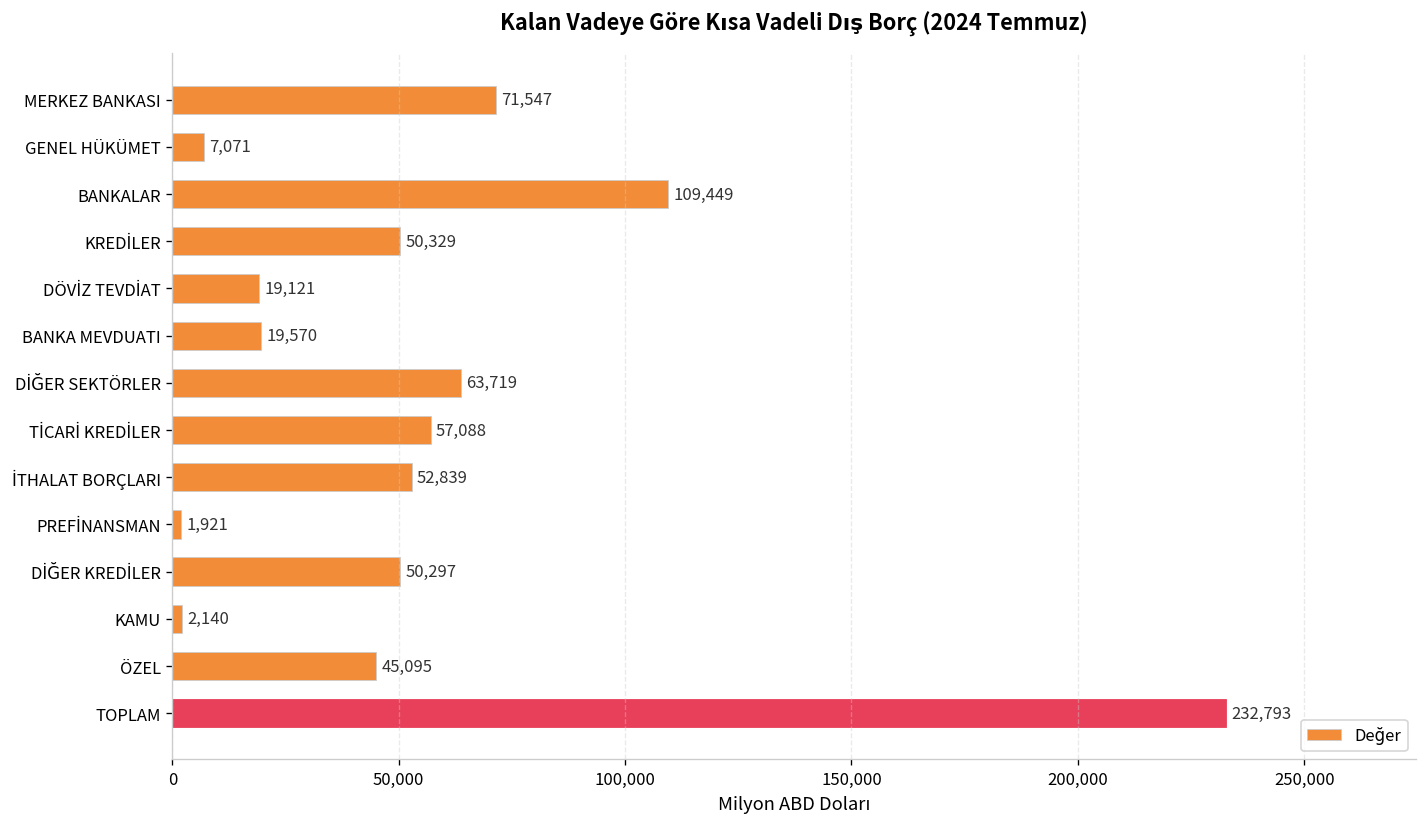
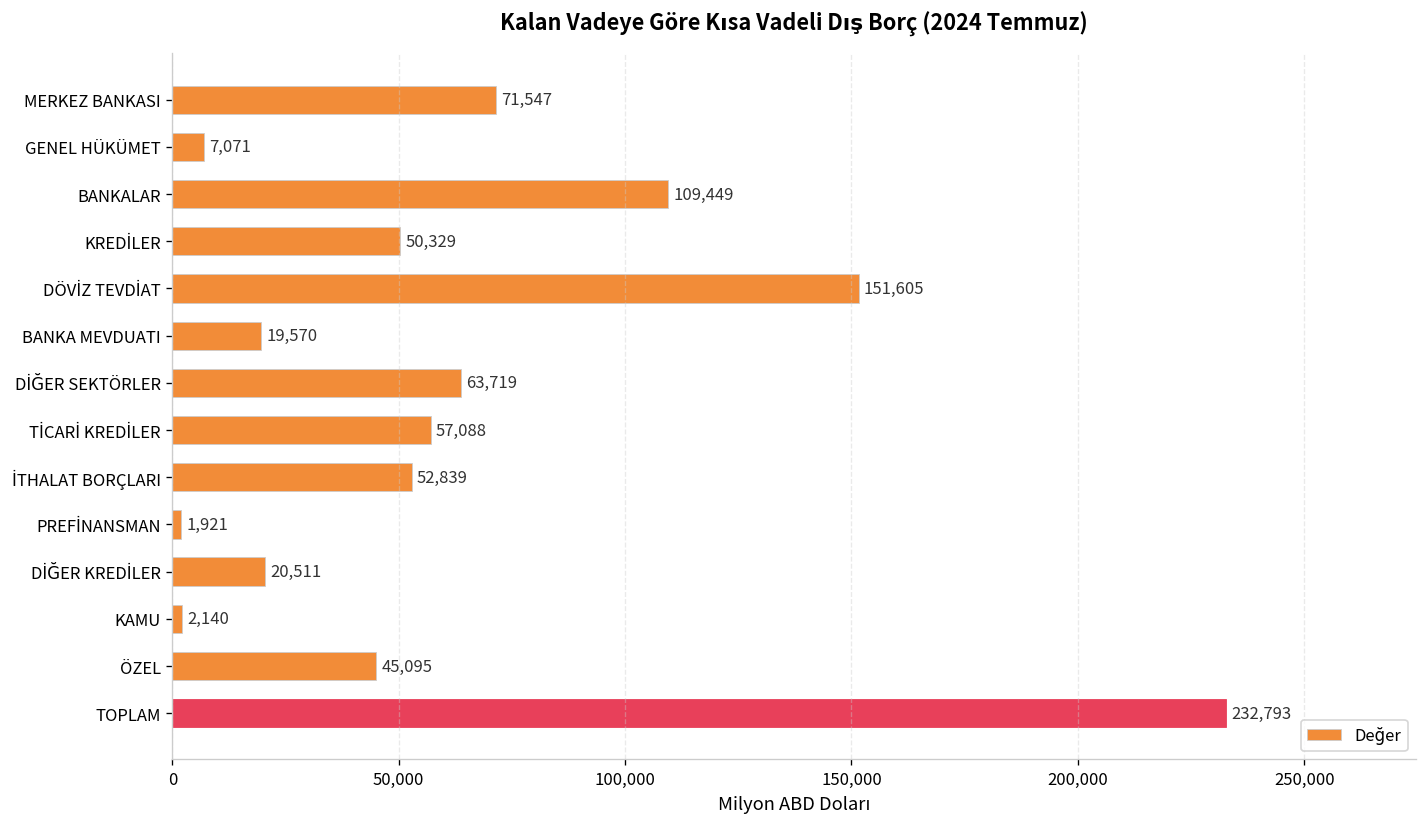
  {
    "MERKEZ BANKASI": "71,547",
    "GENEL HÜKÜMET": "7,071",
    "BANKALAR": "109,449",
    "KREDİLER": "50,329",
-   "DÖVİZ TEVDİAT": "19,121",
+   "DÖVİZ TEVDİAT": "151,605",
    "BANKA MEVDUATI": "19,570",
    "DİĞER SEKTÖRLER": "63,719",
    "TİCARİ KREDİLER": "57,088",
    "İTHALAT BORÇLARI": "52,839",
    "PREFİNANSMAN": "1,921",
-   "DİĞER KREDİLER": "50,297",
+   "DİĞER KREDİLER": "20,511",
    "KAMU": "2,140",
    "ÖZEL": "45,095",
    "TOPLAM": "232,793"
  }
